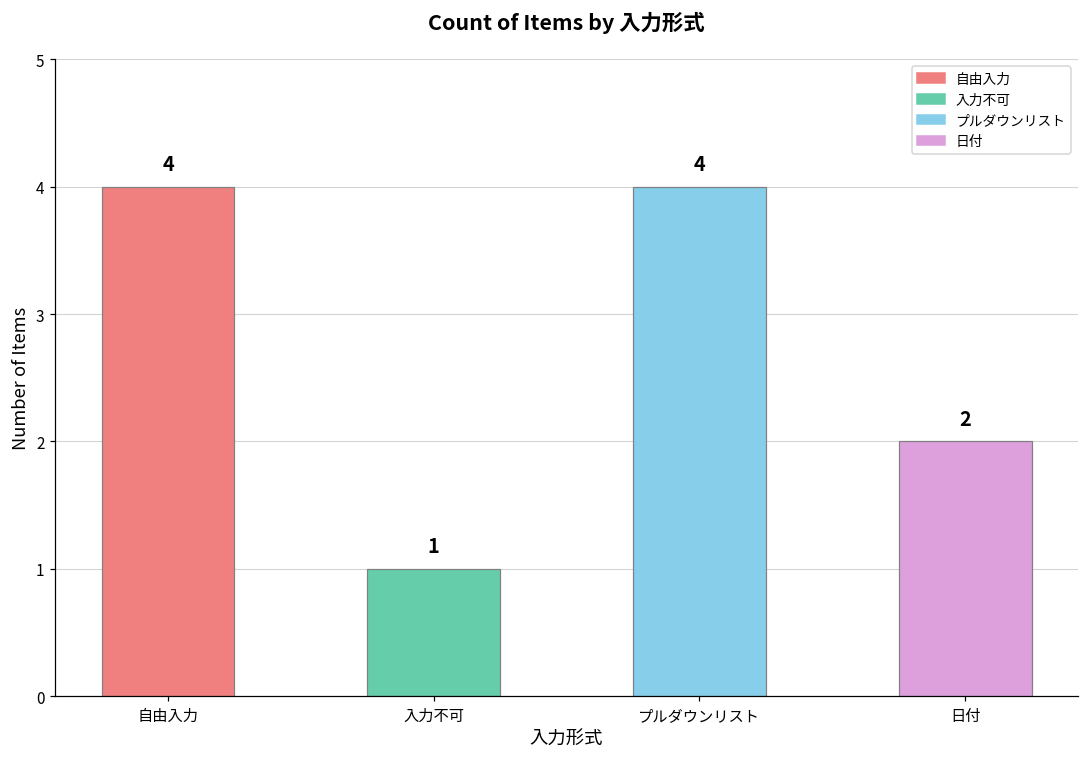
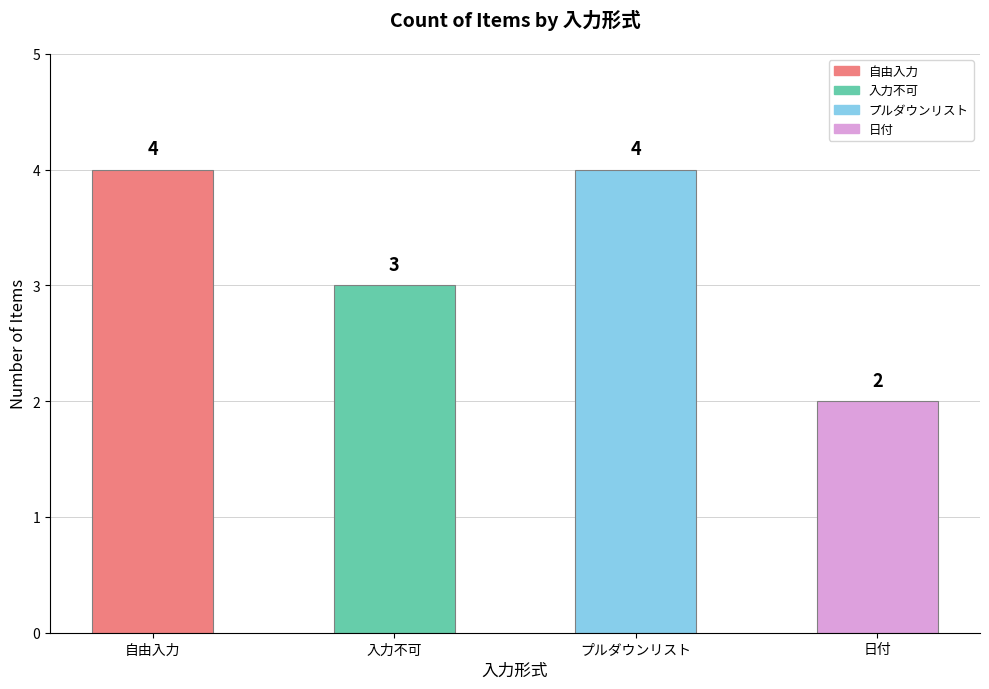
  {
    "自由入力": 4,
-   "入力不可": 1,
+   "入力不可": 3,
    "プルダウンリスト": 4,
    "日付": 2
  }
